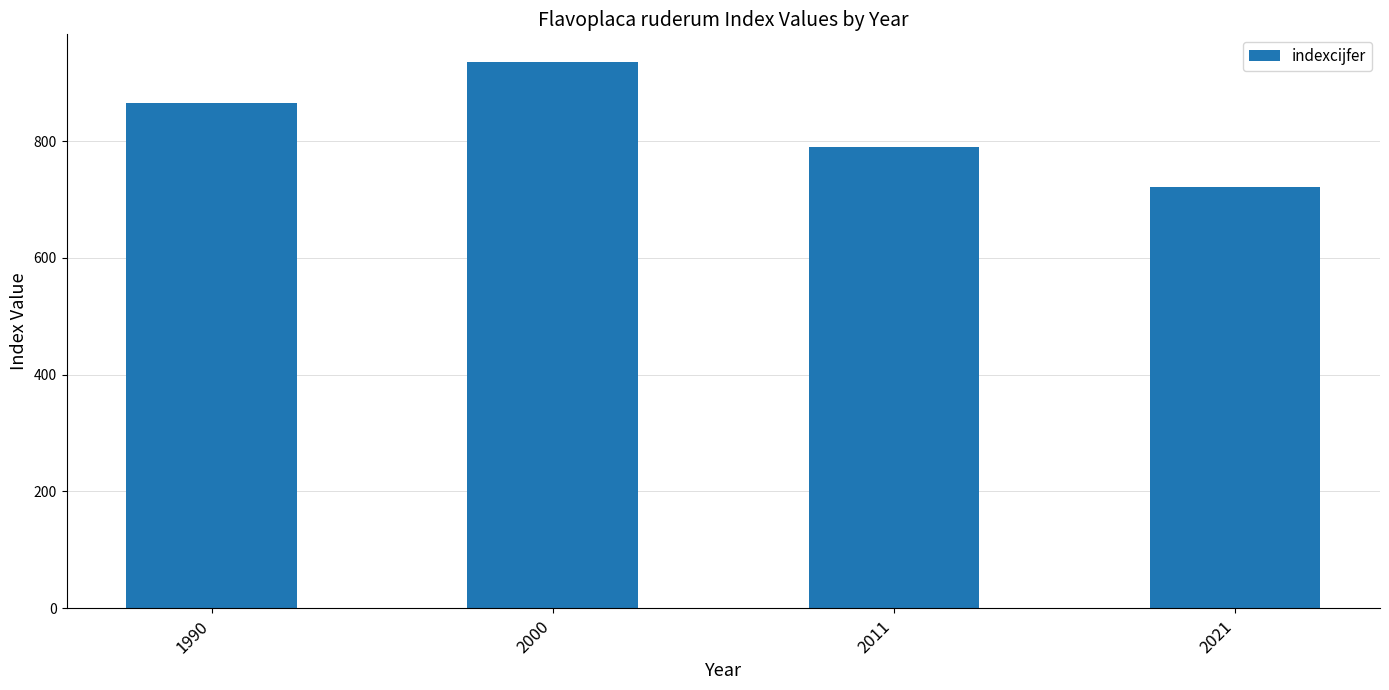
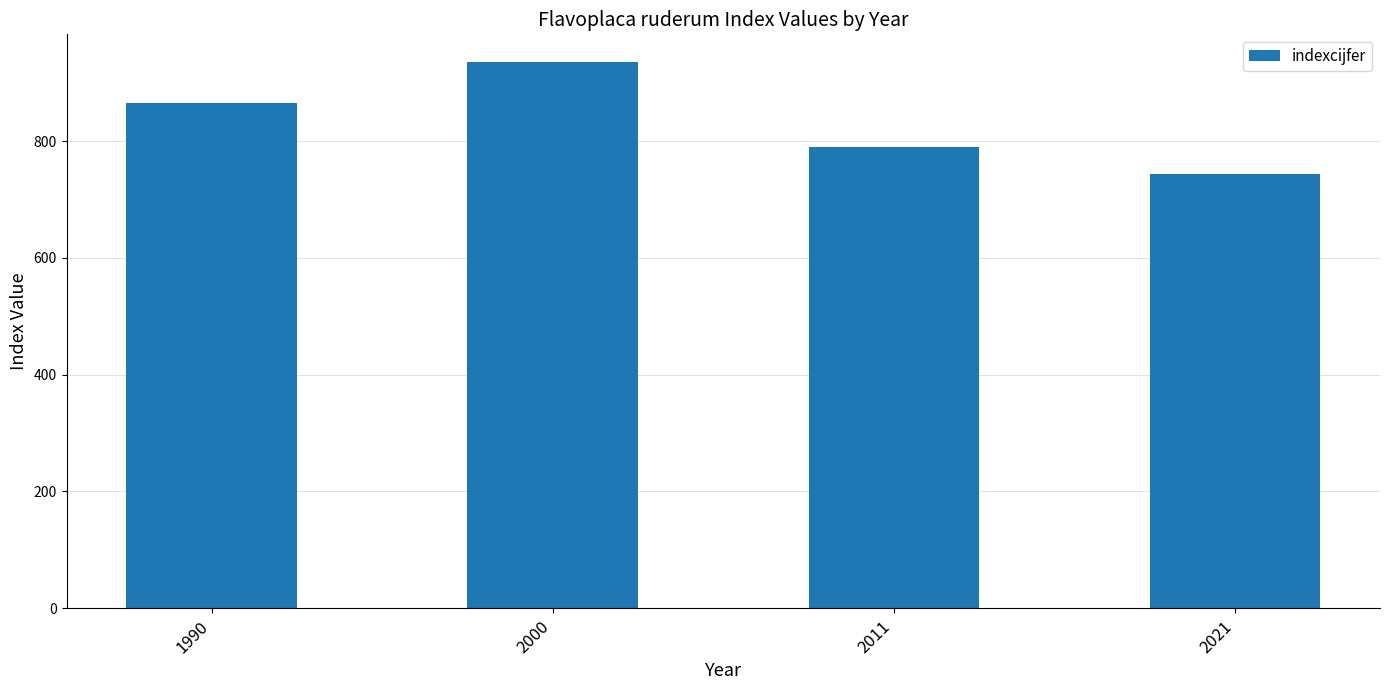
  {
    "1990": 870,
    "2000": 940,
    "2011": 790,
-   "2021": 720
+   "2021": 740
  }
